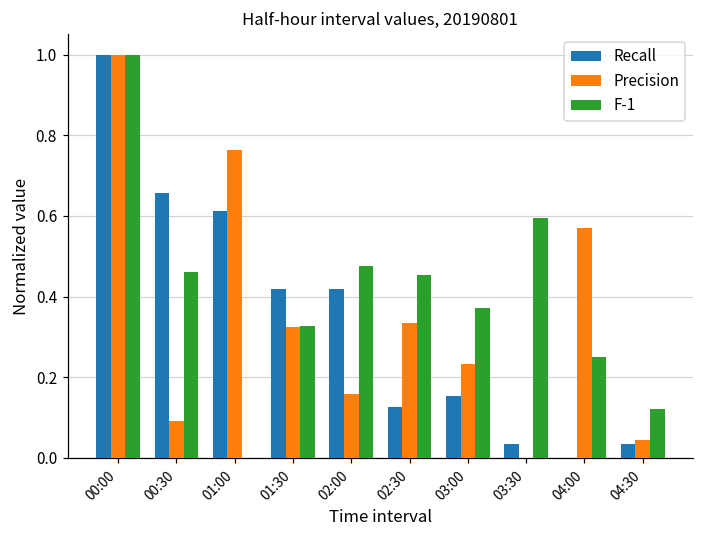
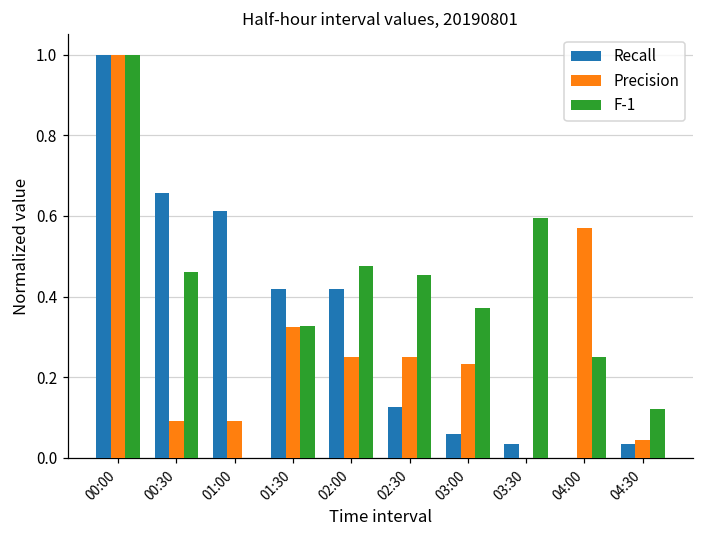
  {
    "Recall": {
      "00:00": 1.00,
      "00:30": 0.66,
      "01:00": 0.61,
      "01:30": 0.42,
      "02:00": 0.42,
      "02:30": 0.13,
-     "03:00": 0.15,
+     "03:00": 0.06,
      "03:30": 0.04,
      "04:00": 0.00,
      "04:30": 0.04
    },
    "Precision": {
      "00:00": 1.00,
      "00:30": 0.09,
-     "01:00": 0.76,
+     "01:00": 0.09,
      "01:30": 0.33,
-     "02:00": 0.16,
-     "02:30": 0.33,
+     "02:00": 0.25,
+     "02:30": 0.25,
      "03:00": 0.23,
      "03:30": 0.00,
      "04:00": 0.57,
      "04:30": 0.04
    },
    "F-1": {
      "00:00": 1.00,
      "00:30": 0.46,
      "01:00": 0.00,
      "01:30": 0.33,
      "02:00": 0.48,
      "02:30": 0.45,
      "03:00": 0.37,
      "03:30": 0.60,
      "04:00": 0.25,
      "04:30": 0.12
    }
  }
